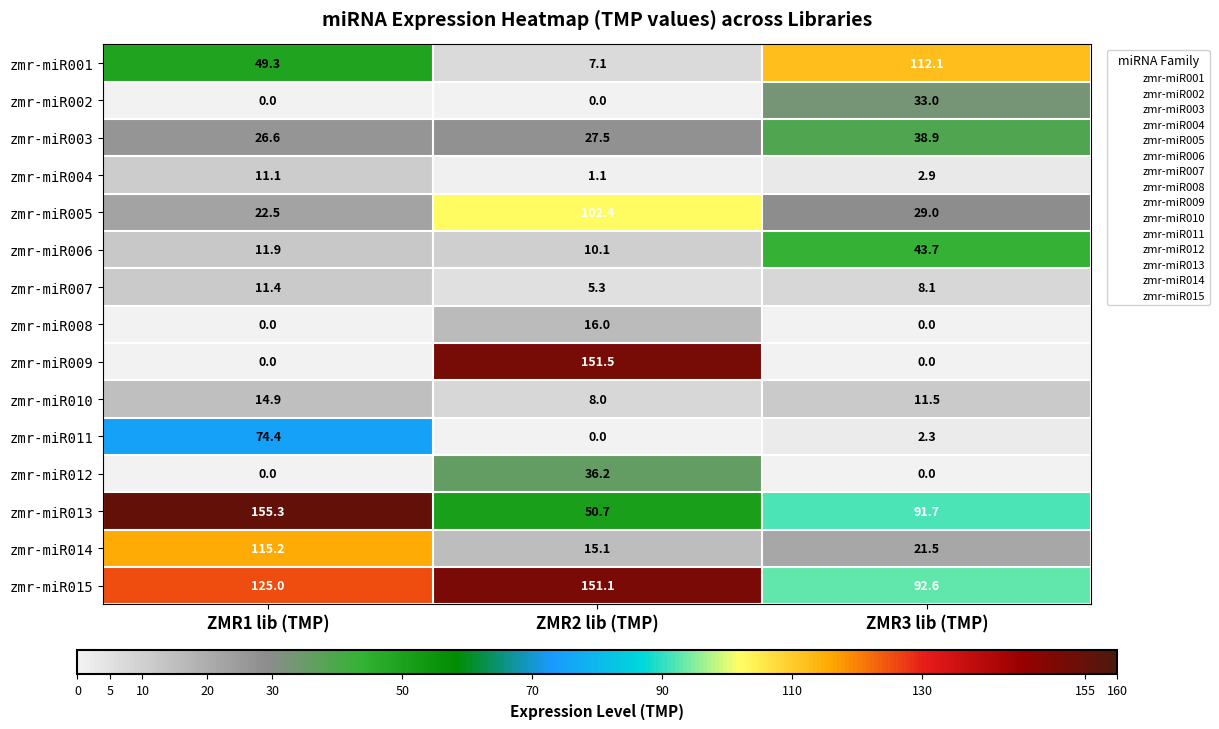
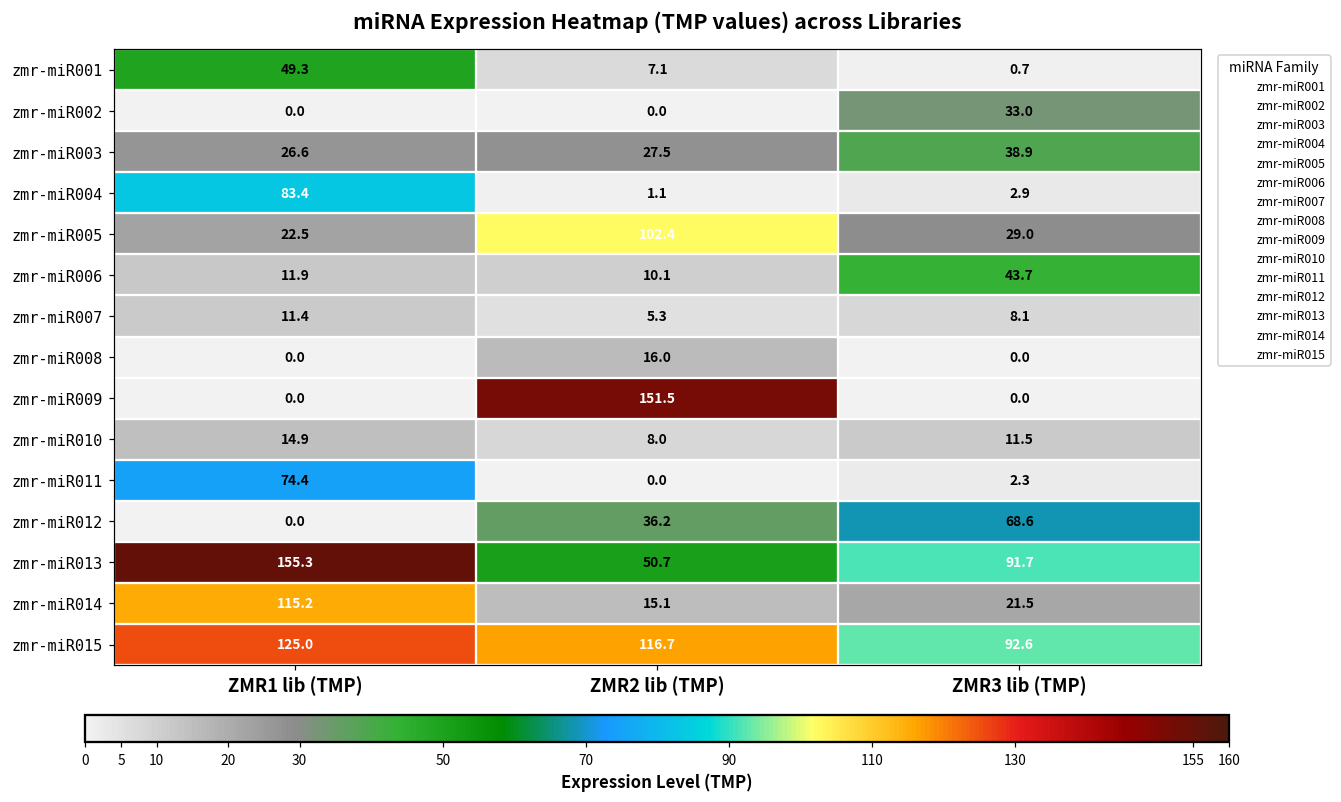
  {
    "zmr-miR001": {
      "ZMR1 lib (TMP)": 49.3,
      "ZMR2 lib (TMP)": 7.1,
-     "ZMR3 lib (TMP)": 112.1
+     "ZMR3 lib (TMP)": 0.7
    },
    "zmr-miR002": {
      "ZMR1 lib (TMP)": 0.0,
      "ZMR2 lib (TMP)": 0.0,
      "ZMR3 lib (TMP)": 33.0
    },
    "zmr-miR003": {
      "ZMR1 lib (TMP)": 26.6,
      "ZMR2 lib (TMP)": 27.5,
      "ZMR3 lib (TMP)": 38.9
    },
    "zmr-miR004": {
-     "ZMR1 lib (TMP)": 11.1,
+     "ZMR1 lib (TMP)": 83.4,
      "ZMR2 lib (TMP)": 1.1,
      "ZMR3 lib (TMP)": 2.9
    },
    "zmr-miR005": {
      "ZMR1 lib (TMP)": 22.5,
      "ZMR2 lib (TMP)": 102.4,
      "ZMR3 lib (TMP)": 29.0
    },
    "zmr-miR006": {
      "ZMR1 lib (TMP)": 11.9,
      "ZMR2 lib (TMP)": 10.1,
      "ZMR3 lib (TMP)": 43.7
    },
    "zmr-miR007": {
      "ZMR1 lib (TMP)": 11.4,
      "ZMR2 lib (TMP)": 5.3,
      "ZMR3 lib (TMP)": 8.1
    },
    "zmr-miR008": {
      "ZMR1 lib (TMP)": 0.0,
      "ZMR2 lib (TMP)": 16.0,
      "ZMR3 lib (TMP)": 0.0
    },
    "zmr-miR009": {
      "ZMR1 lib (TMP)": 0.0,
      "ZMR2 lib (TMP)": 151.5,
      "ZMR3 lib (TMP)": 0.0
    },
    "zmr-miR010": {
      "ZMR1 lib (TMP)": 14.9,
      "ZMR2 lib (TMP)": 8.0,
      "ZMR3 lib (TMP)": 11.5
    },
    "zmr-miR011": {
      "ZMR1 lib (TMP)": 74.4,
      "ZMR2 lib (TMP)": 0.0,
      "ZMR3 lib (TMP)": 2.3
    },
    "zmr-miR012": {
      "ZMR1 lib (TMP)": 0.0,
      "ZMR2 lib (TMP)": 36.2,
-     "ZMR3 lib (TMP)": 0.0
+     "ZMR3 lib (TMP)": 68.6
    },
    "zmr-miR013": {
      "ZMR1 lib (TMP)": 155.3,
      "ZMR2 lib (TMP)": 50.7,
      "ZMR3 lib (TMP)": 91.7
    },
    "zmr-miR014": {
      "ZMR1 lib (TMP)": 115.2,
      "ZMR2 lib (TMP)": 15.1,
      "ZMR3 lib (TMP)": 21.5
    },
    "zmr-miR015": {
      "ZMR1 lib (TMP)": 125.0,
-     "ZMR2 lib (TMP)": 151.1,
+     "ZMR2 lib (TMP)": 116.7,
      "ZMR3 lib (TMP)": 92.6
    }
  }
